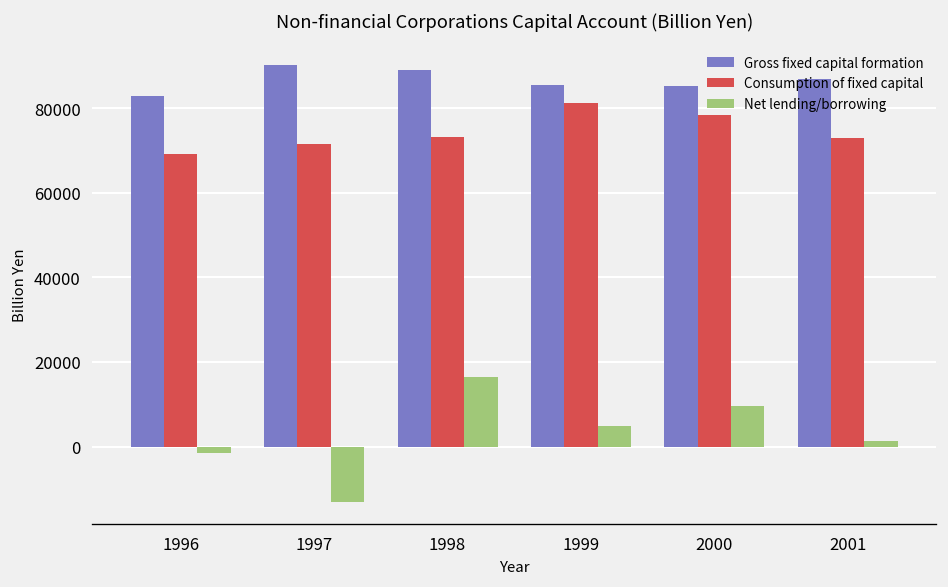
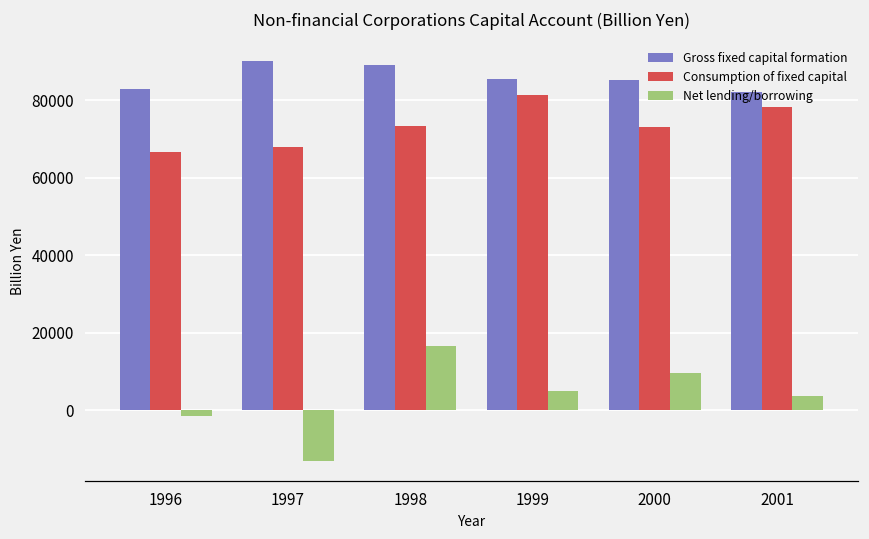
  {
    "Gross fixed capital formation": {
      "1996": 83000,
      "1997": 90000,
      "1998": 89000,
      "1999": 86000,
      "2000": 85000,
-     "2001": 87000
+     "2001": 82000
    },
    "Consumption of fixed capital": {
-     "1996": 69000,
-     "1997": 72000,
+     "1996": 67000,
+     "1997": 68000,
      "1998": 73000,
      "1999": 81000,
-     "2000": 78000,
-     "2001": 73000
+     "2000": 73000,
+     "2001": 78000
    },
    "Net lending/borrowing": {
      "1996": -1000,
      "1997": -13000,
      "1998": 16000,
      "1999": 5000,
      "2000": 10000,
-     "2001": 1000
+     "2001": 4000
    }
  }
